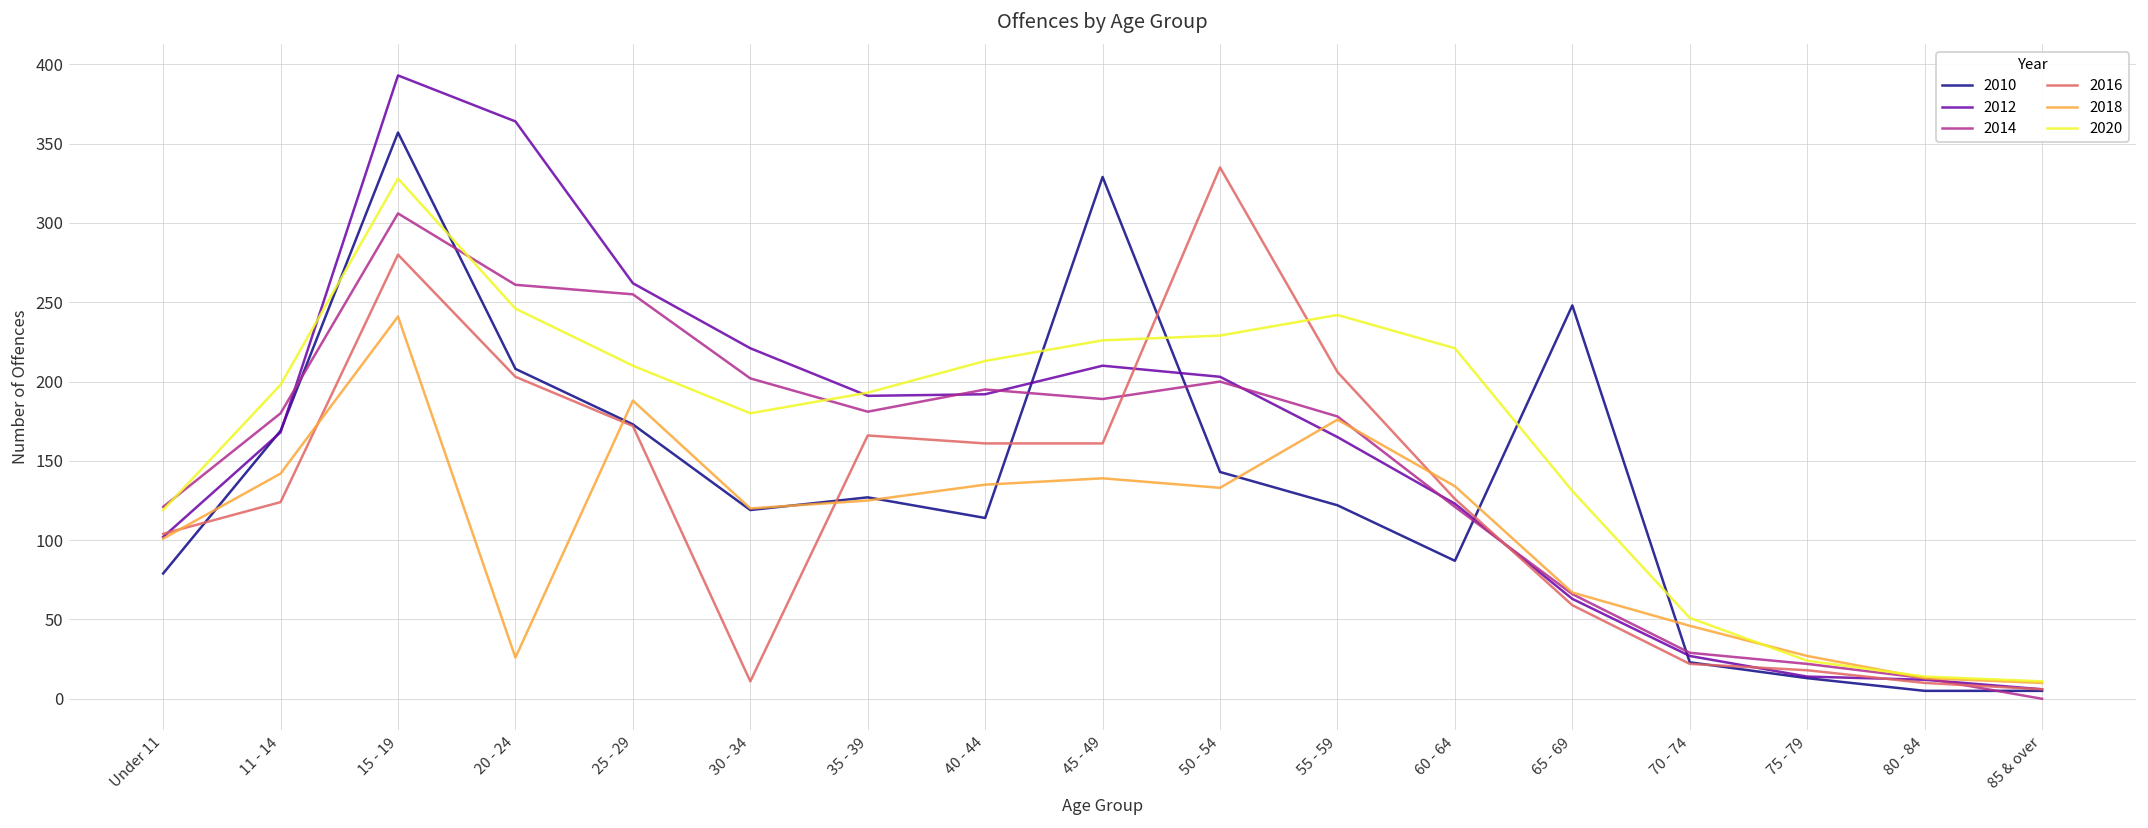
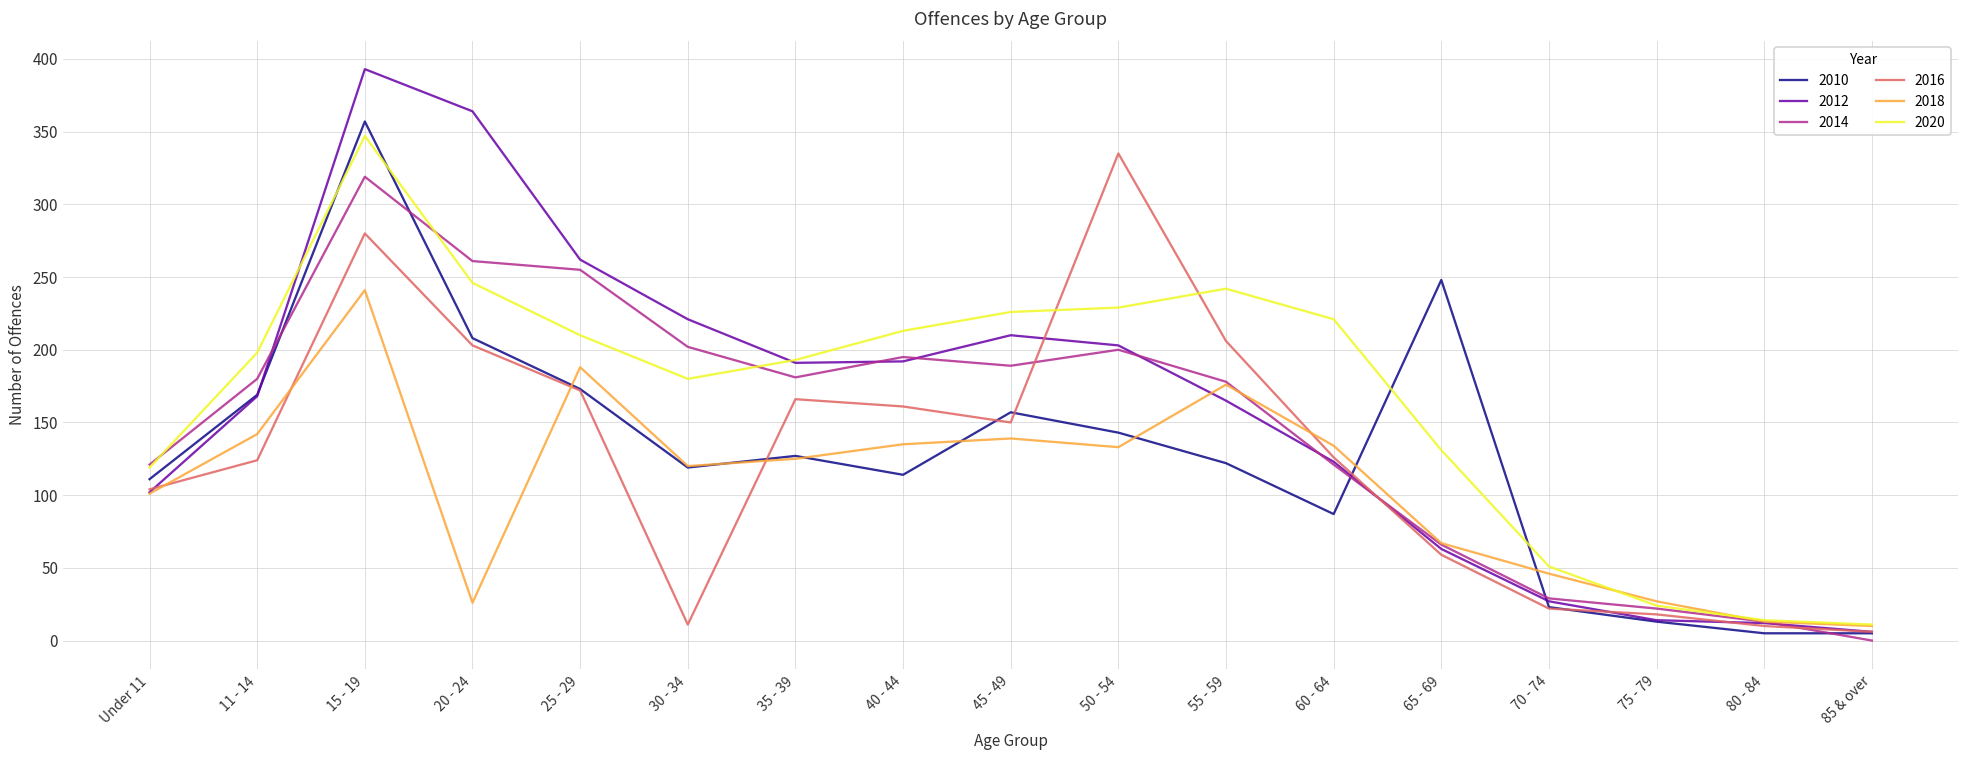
  {
    "2010": {
-     "Under 11": 79,
+     "Under 11": 111,
      "15 - 19": 357,
      "20 - 24": 208,
      "35 - 39": 127,
      "40 - 44": 114,
-     "45 - 49": 329,
+     "45 - 49": 157,
      "50 - 54": 143,
      "55 - 59": 122,
      "60 - 64": 87,
      "65 - 69": 248,
      "80 - 84": 5
    },
    "2012": {
      "15 - 19": 393,
      "20 - 24": 364,
      "25 - 29": 262,
      "30 - 34": 221,
      "35 - 39": 191,
      "40 - 44": 192,
      "45 - 49": 210,
      "50 - 54": 203,
      "55 - 59": 165,
      "60 - 64": 123,
      "65 - 69": 63,
      "70 - 74": 27
    },
    "2014": {
      "Under 11": 121,
      "11 - 14": 180,
-     "15 - 19": 306,
+     "15 - 19": 319,
      "20 - 24": 261,
      "25 - 29": 255,
      "30 - 34": 202,
      "35 - 39": 181,
      "40 - 44": 195,
      "45 - 49": 189,
      "50 - 54": 200,
      "55 - 59": 178,
      "60 - 64": 121,
      "70 - 74": 29,
      "75 - 79": 22,
      "85 & over": 0
    },
    "2016": {
      "Under 11": 104,
      "11 - 14": 124,
      "15 - 19": 280,
      "20 - 24": 203,
      "30 - 34": 11,
      "35 - 39": 166,
      "40 - 44": 161,
-     "45 - 49": 161,
+     "45 - 49": 150,
      "50 - 54": 335,
      "55 - 59": 206,
      "60 - 64": 126,
      "65 - 69": 59,
      "75 - 79": 18,
      "80 - 84": 10
    },
    "2018": {
      "11 - 14": 142,
      "15 - 19": 241,
      "20 - 24": 26,
      "25 - 29": 188,
      "35 - 39": 125,
      "40 - 44": 135,
      "45 - 49": 139,
      "50 - 54": 133,
      "55 - 59": 176,
      "60 - 64": 134,
      "70 - 74": 46,
      "75 - 79": 27
    },
    "2020": {
      "Under 11": 119,
      "11 - 14": 198,
-     "15 - 19": 328,
+     "15 - 19": 347,
      "20 - 24": 246,
      "25 - 29": 210,
      "30 - 34": 180,
      "35 - 39": 193,
      "40 - 44": 213,
      "45 - 49": 226,
      "50 - 54": 229,
      "55 - 59": 242,
      "60 - 64": 221,
      "65 - 69": 131,
      "70 - 74": 51,
      "75 - 79": 24
    }
  }
